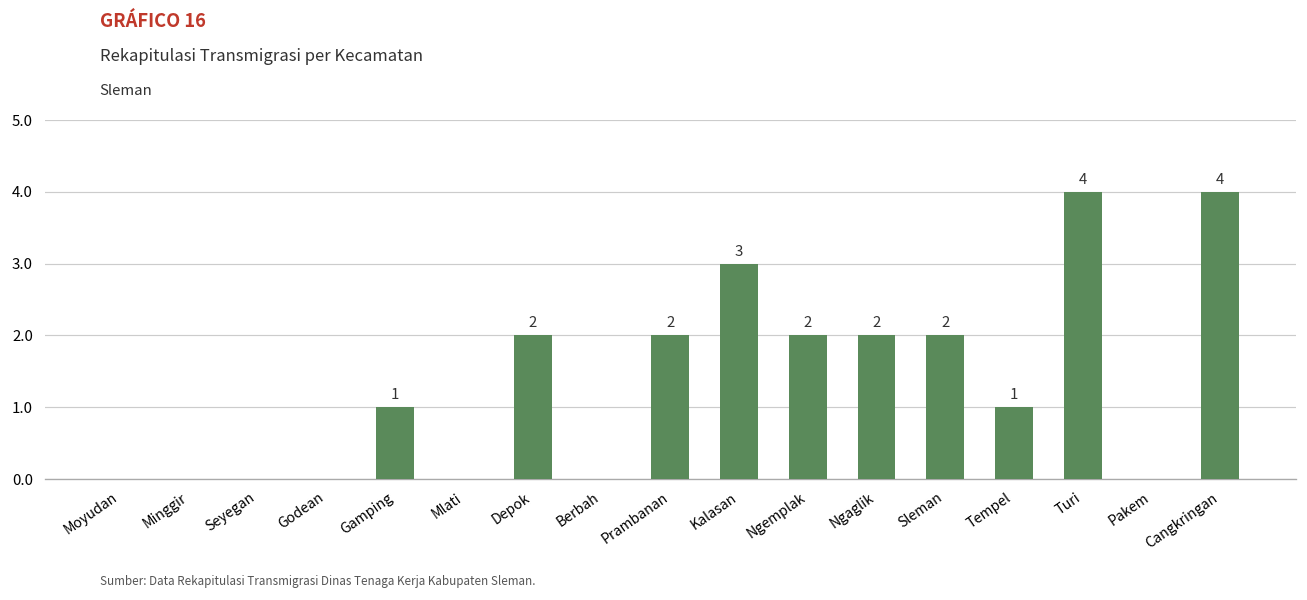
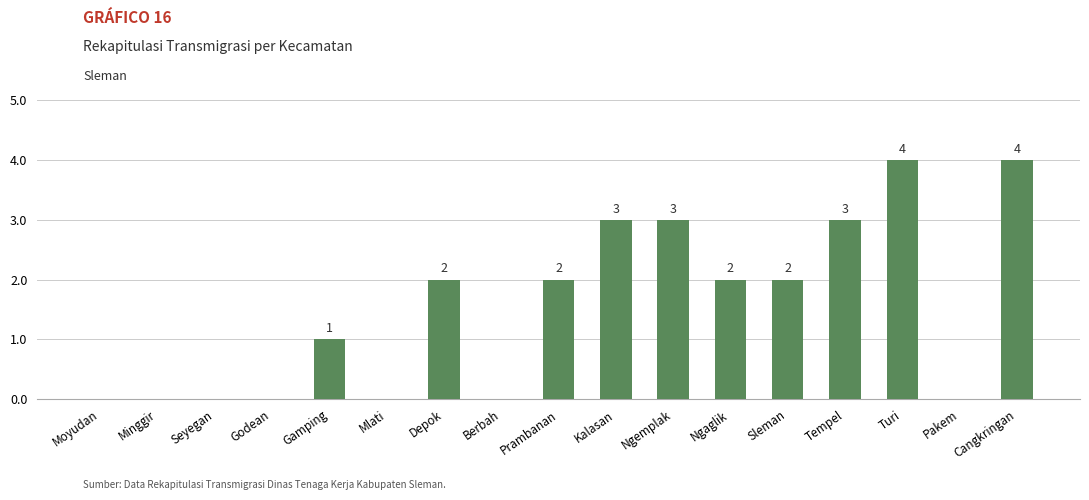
  {
    "Gamping": 1,
    "Depok": 2,
    "Prambanan": 2,
    "Kalasan": 3,
-   "Ngemplak": 2,
+   "Ngemplak": 3,
    "Ngaglik": 2,
    "Sleman": 2,
-   "Tempel": 1,
+   "Tempel": 3,
    "Turi": 4,
    "Cangkringan": 4
  }
